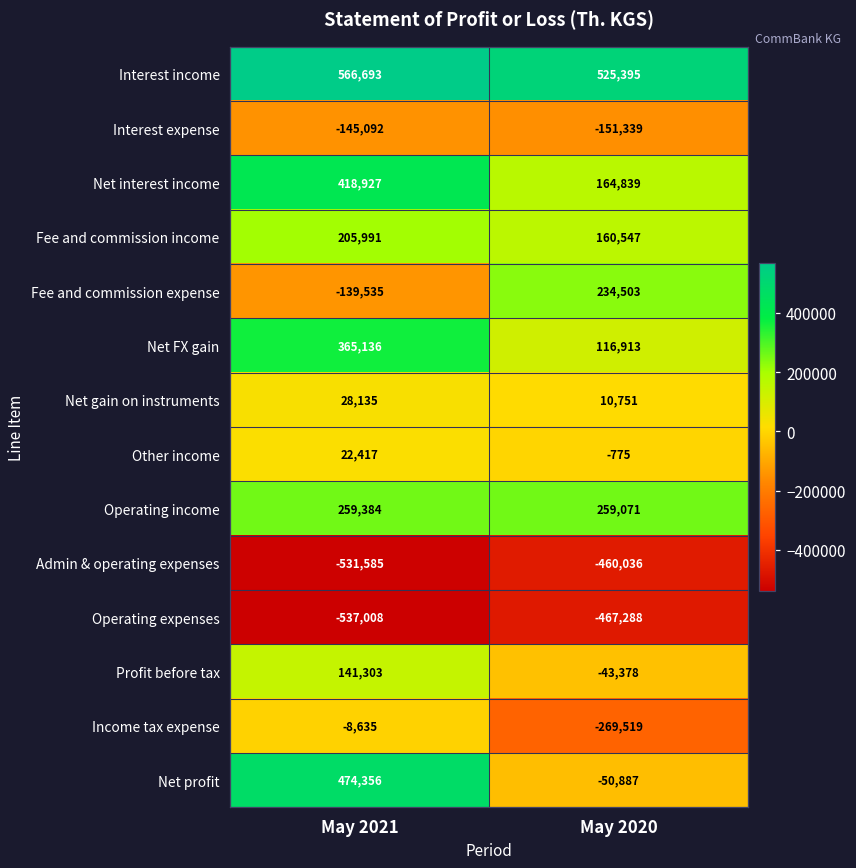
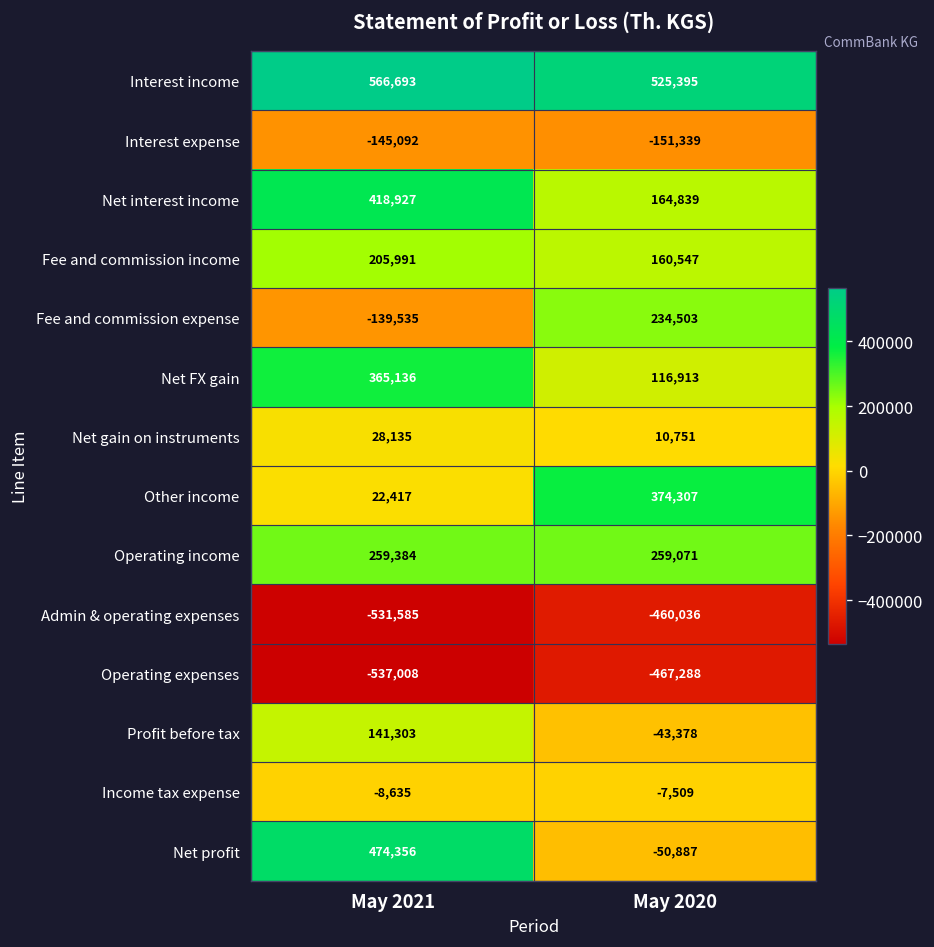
  {
    "Interest income": {
      "May 2021": "566,693",
      "May 2020": "525,395"
    },
    "Interest expense": {
      "May 2021": "-145,092",
      "May 2020": "-151,339"
    },
    "Net interest income": {
      "May 2021": "418,927",
      "May 2020": "164,839"
    },
    "Fee and commission income": {
      "May 2021": "205,991",
      "May 2020": "160,547"
    },
    "Fee and commission expense": {
      "May 2021": "-139,535",
      "May 2020": "234,503"
    },
    "Net FX gain": {
      "May 2021": "365,136",
      "May 2020": "116,913"
    },
    "Net gain on instruments": {
      "May 2021": "28,135",
      "May 2020": "10,751"
    },
    "Other income": {
      "May 2021": "22,417",
-     "May 2020": "-775"
+     "May 2020": "374,307"
    },
    "Operating income": {
      "May 2021": "259,384",
      "May 2020": "259,071"
    },
    "Admin & operating expenses": {
      "May 2021": "-531,585",
      "May 2020": "-460,036"
    },
    "Operating expenses": {
      "May 2021": "-537,008",
      "May 2020": "-467,288"
    },
    "Profit before tax": {
      "May 2021": "141,303",
      "May 2020": "-43,378"
    },
    "Income tax expense": {
      "May 2021": "-8,635",
-     "May 2020": "-269,519"
+     "May 2020": "-7,509"
    },
    "Net profit": {
      "May 2021": "474,356",
      "May 2020": "-50,887"
    }
  }
